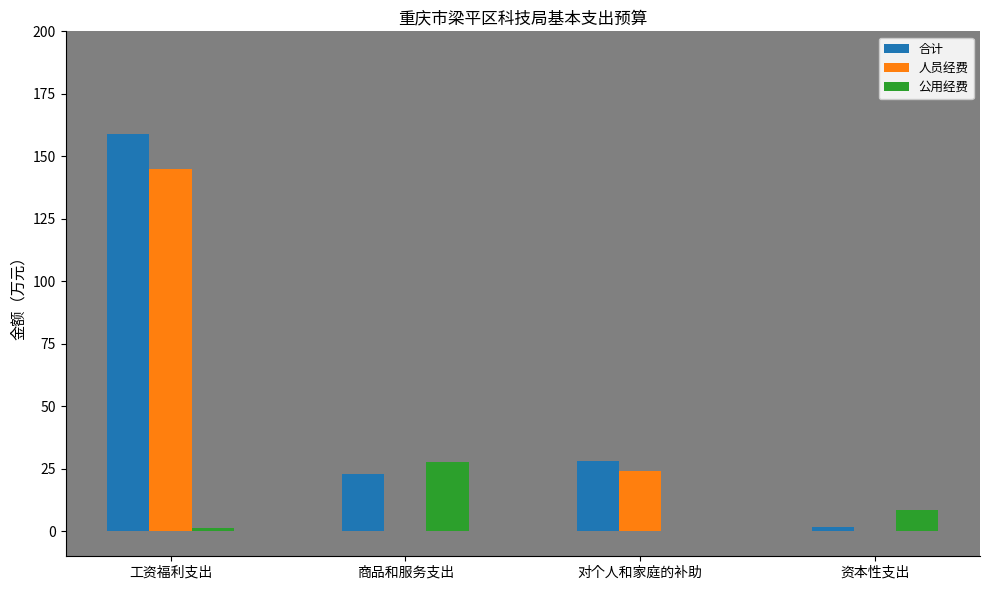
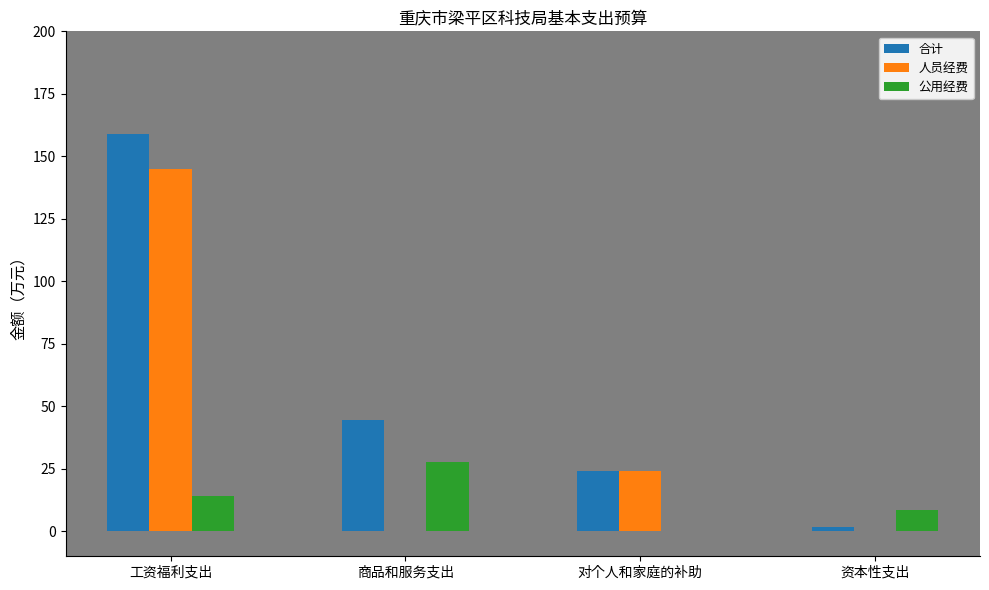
  {
    "合计": {
      "工资福利支出": 159,
-     "商品和服务支出": 23,
-     "对个人和家庭的补助": 28,
+     "商品和服务支出": 45,
+     "对个人和家庭的补助": 24,
      "资本性支出": 2
    },
    "人员经费": {
      "工资福利支出": 145,
      "商品和服务支出": 0,
      "对个人和家庭的补助": 24,
      "资本性支出": 0
    },
    "公用经费": {
-     "工资福利支出": 2,
+     "工资福利支出": 14,
      "商品和服务支出": 28,
      "对个人和家庭的补助": 0,
      "资本性支出": 8
    }
  }
